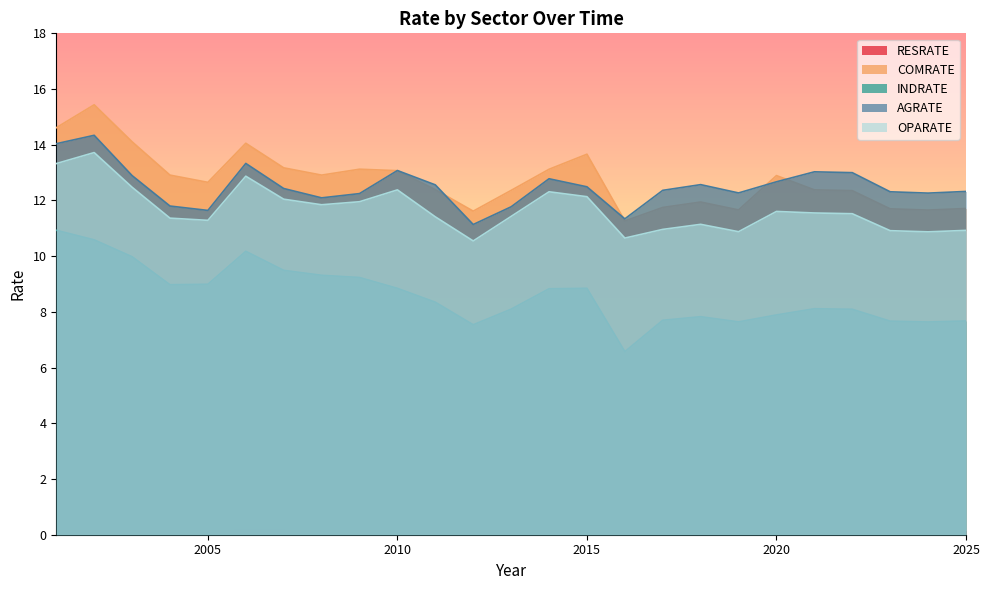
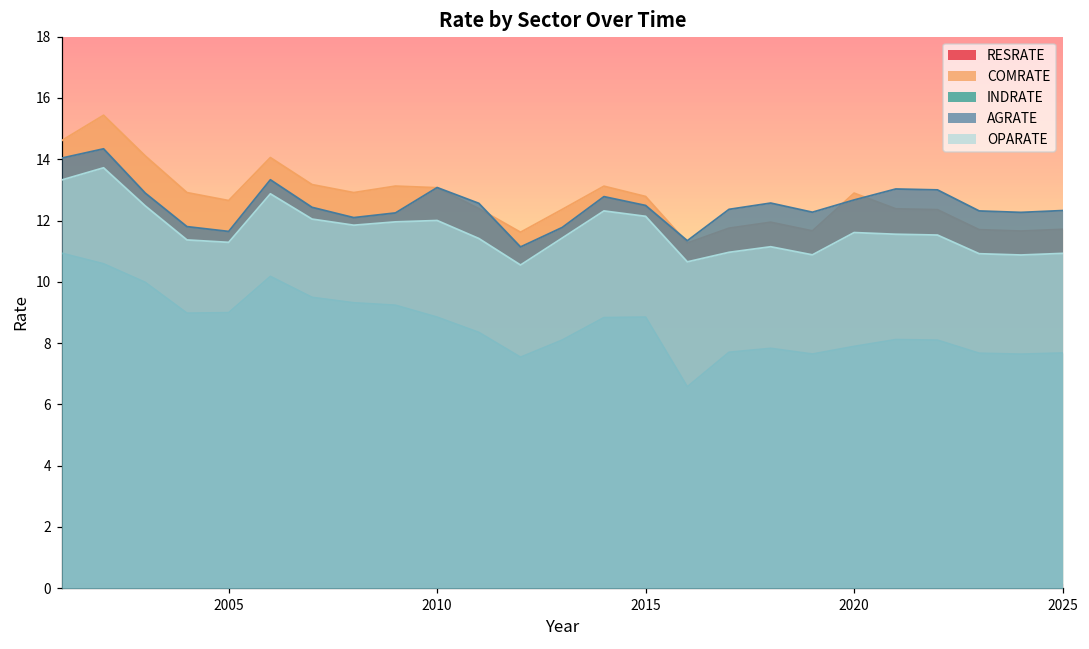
  {
    "RESRATE": {
      "2005": 0.1,
      "2010": 0.2,
      "2015": 0.2,
      "2020": 0.2,
      "2025": 0.1
    },
    "COMRATE": {
      "2005": 12.7,
-     "2015": 13.7,
+     "2015": 12.8,
      "2020": 12.9,
      "2025": 11.7
    },
    "OPARATE": {
      "2005": 11.3,
-     "2010": 12.4,
+     "2010": 12.0,
      "2015": 12.1,
      "2020": 11.6,
      "2025": 10.9
    }
  }
